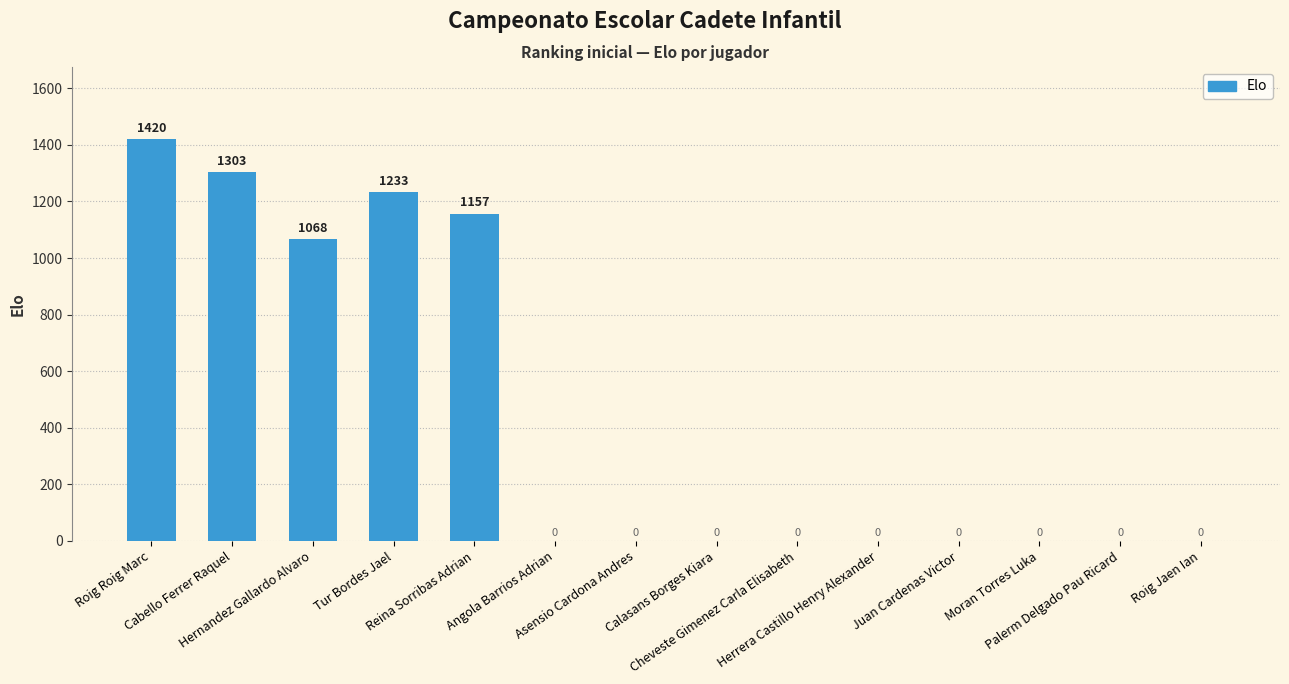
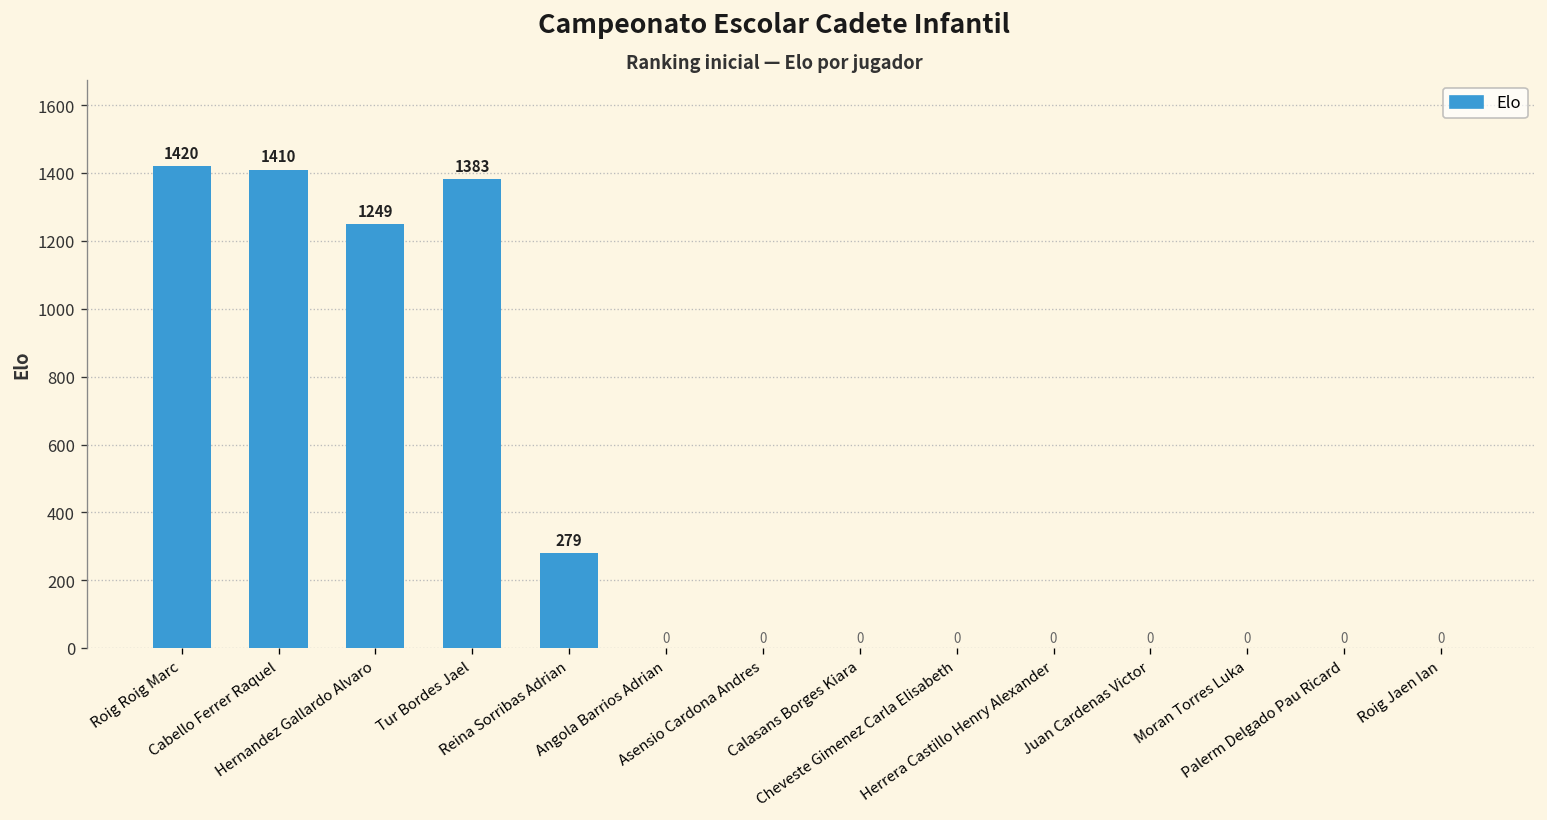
  {
    "Roig Roig Marc": 1420,
-   "Cabello Ferrer Raquel": 1303,
-   "Hernandez Gallardo Alvaro": 1068,
-   "Tur Bordes Jael": 1233,
-   "Reina Sorribas Adrian": 1157,
+   "Cabello Ferrer Raquel": 1410,
+   "Hernandez Gallardo Alvaro": 1249,
+   "Tur Bordes Jael": 1383,
+   "Reina Sorribas Adrian": 279,
    "Angola Barrios Adrian": 0,
    "Asensio Cardona Andres": 0,
    "Calasans Borges Kiara": 0,
    "Cheveste Gimenez Carla Elisabeth": 0,
    "Herrera Castillo Henry Alexander": 0,
    "Juan Cardenas Victor": 0,
    "Moran Torres Luka": 0,
    "Palerm Delgado Pau Ricard": 0,
    "Roig Jaen Ian": 0
  }
